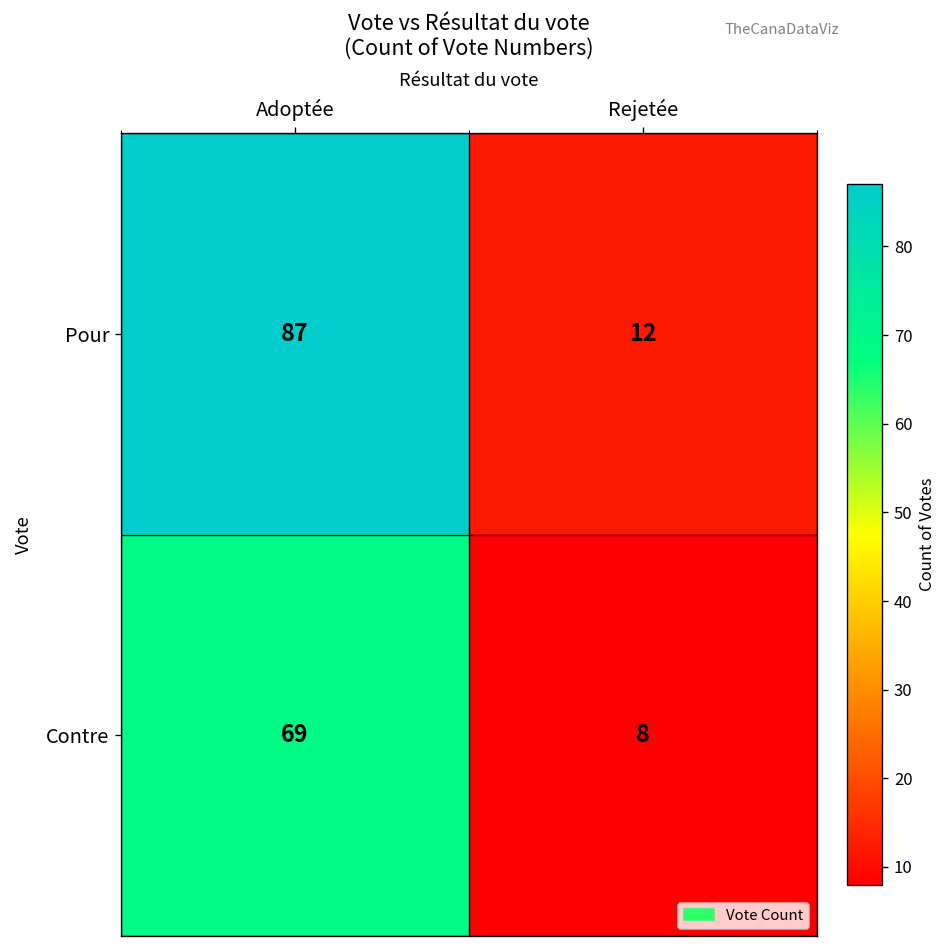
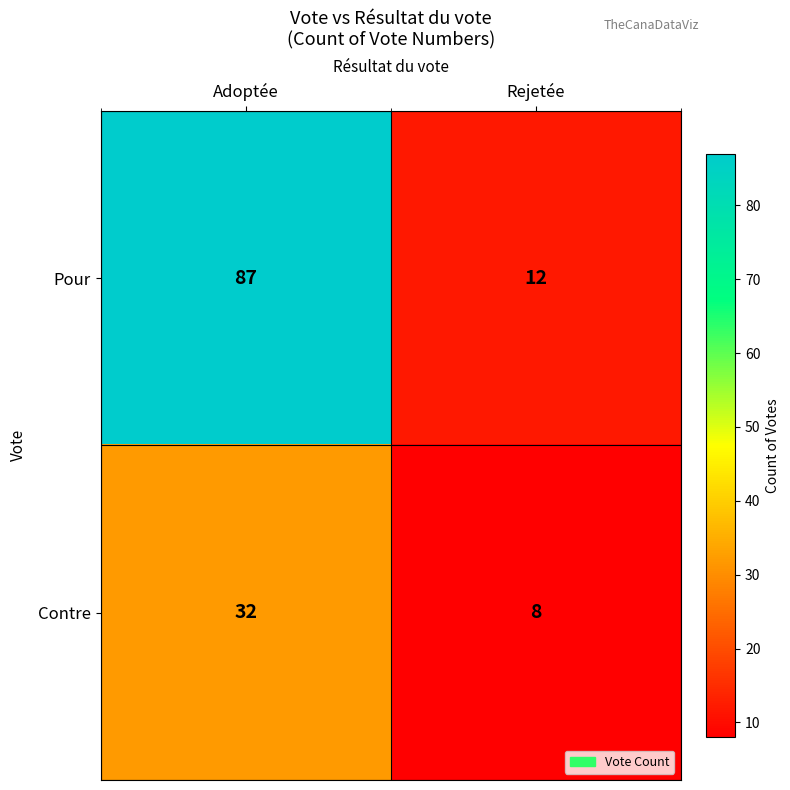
  {
    "Pour": {
      "Adoptée": 87,
      "Rejetée": 12
    },
    "Contre": {
-     "Adoptée": 69,
+     "Adoptée": 32,
      "Rejetée": 8
    }
  }
